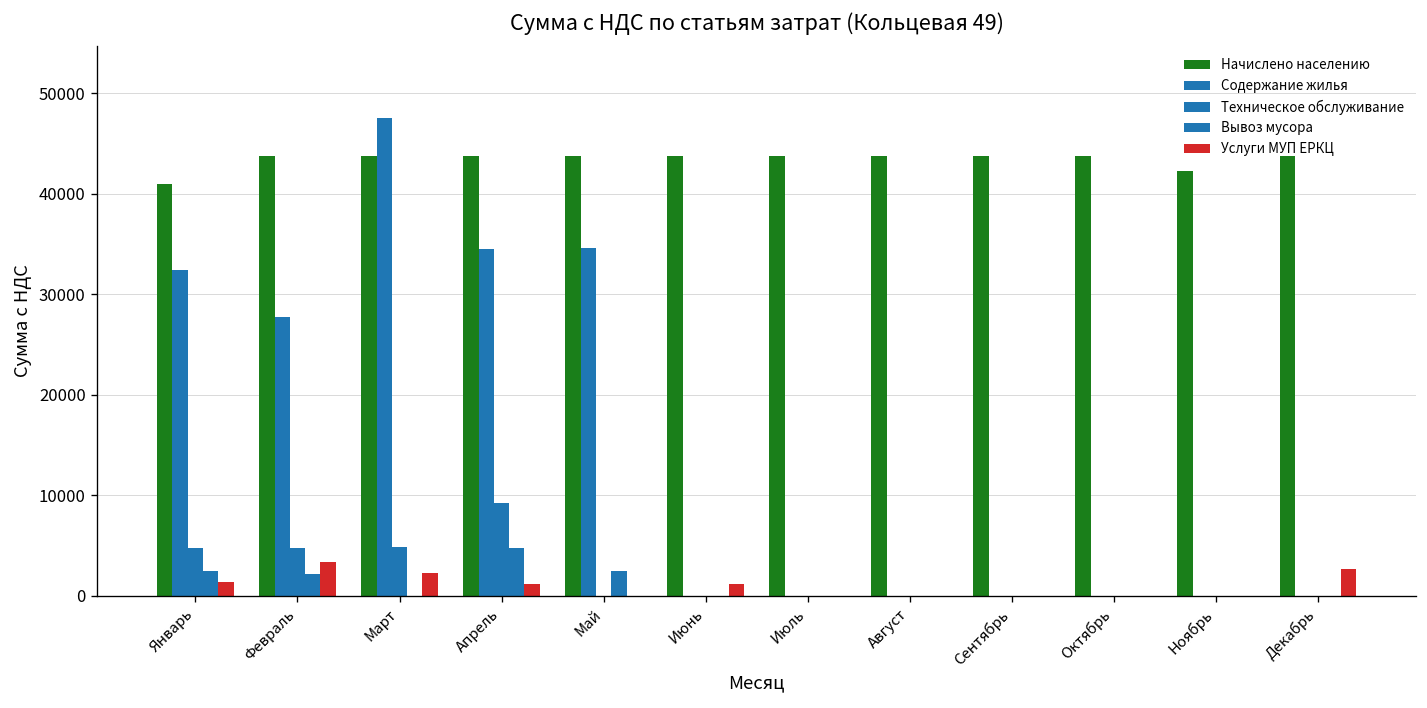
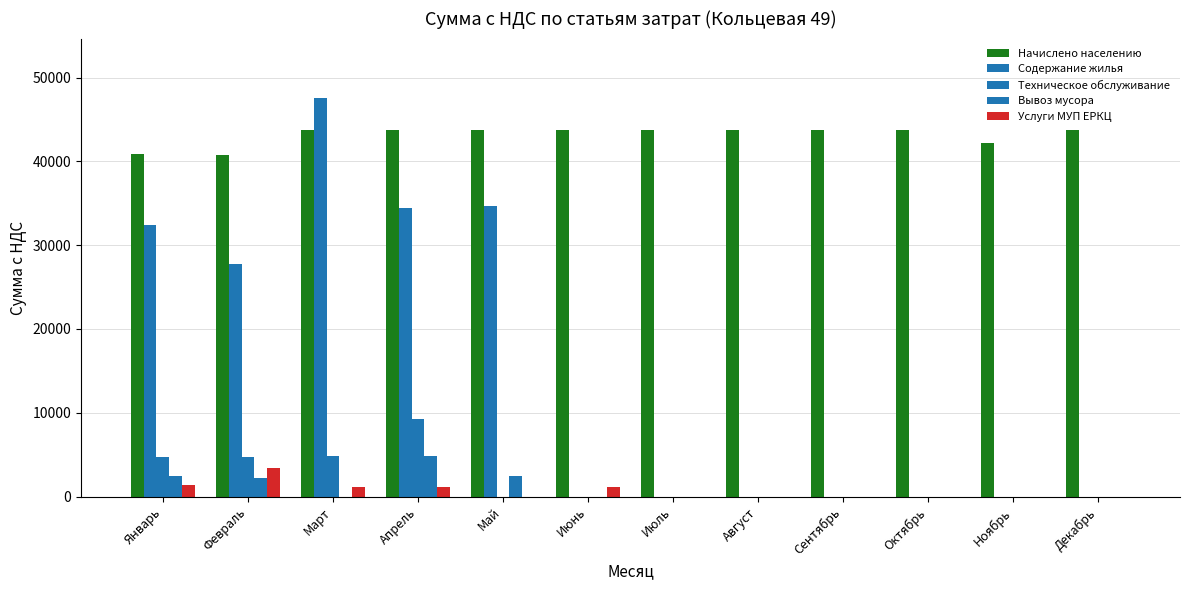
  {
    "Начислено населению": {
      "Январь": 41000,
-     "Февраль": 44000,
+     "Февраль": 41000,
      "Март": 44000,
      "Апрель": 44000,
      "Май": 44000,
      "Июнь": 44000,
      "Июль": 44000,
      "Август": 44000,
      "Сентябрь": 44000,
      "Октябрь": 44000,
      "Ноябрь": 42000,
      "Декабрь": 44000
    },
    "Услуги МУП ЕРКЦ": {
      "Январь": 1000,
      "Февраль": 3000,
-     "Март": 2000,
+     "Март": 1000,
      "Апрель": 1000,
      "Май": 0,
      "Июнь": 1000,
      "Июль": 0,
      "Август": 0,
      "Сентябрь": 0,
      "Октябрь": 0,
      "Ноябрь": 0,
-     "Декабрь": 3000
+     "Декабрь": 0
    }
  }
